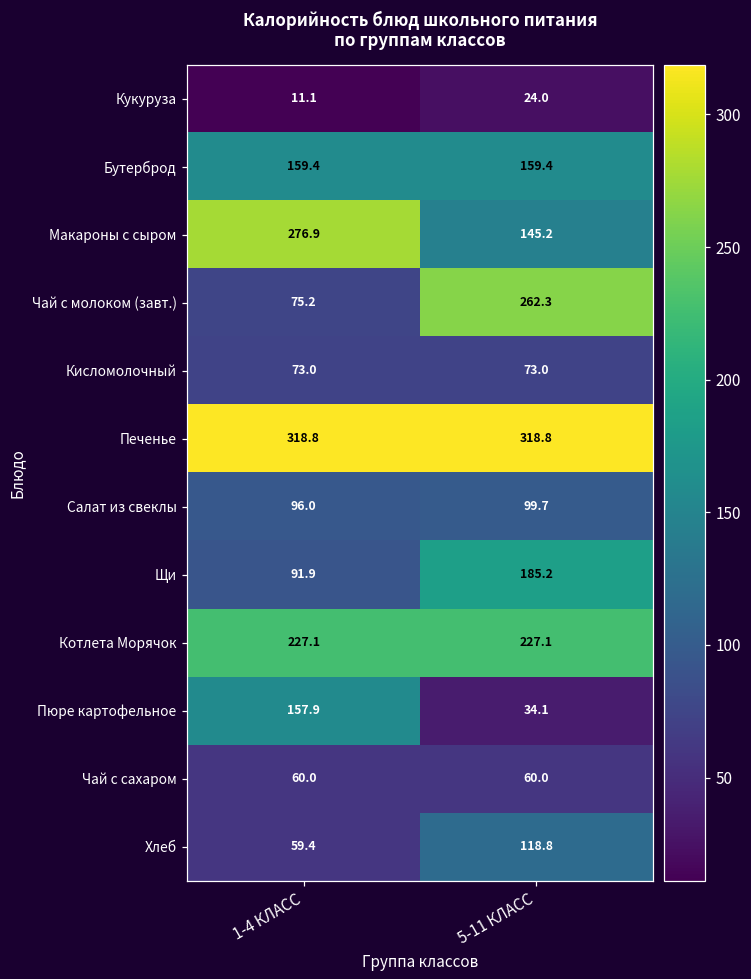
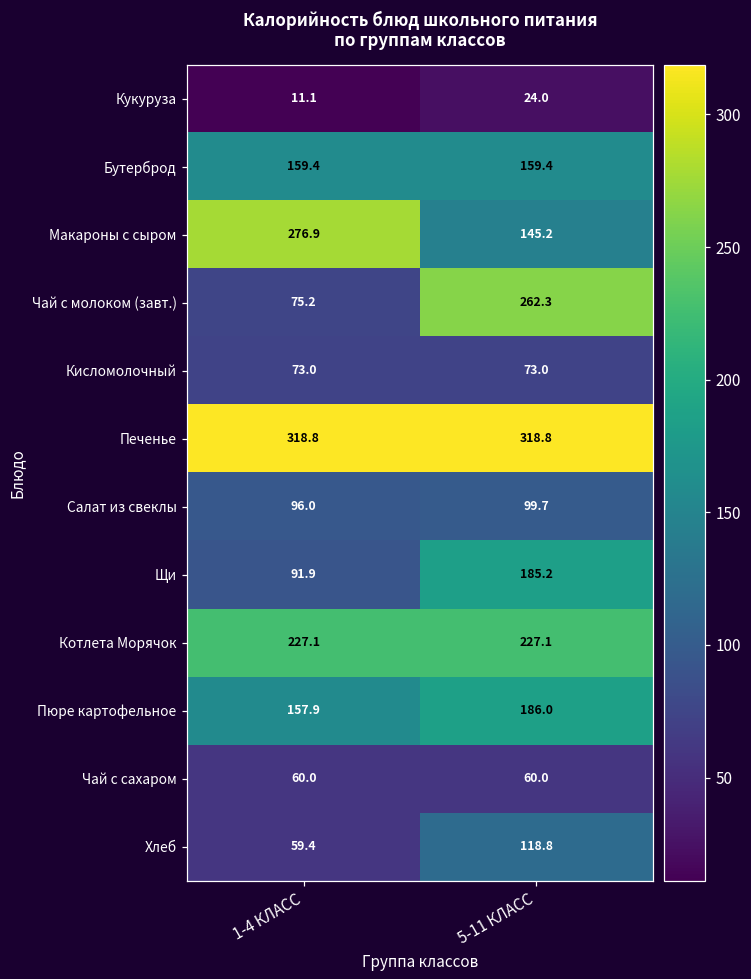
  {
    "Кукуруза": {
      "1-4 КЛАСС": 11.1,
      "5-11 КЛАСС": 24.0
    },
    "Бутерброд": {
      "1-4 КЛАСС": 159.4,
      "5-11 КЛАСС": 159.4
    },
    "Макароны с сыром": {
      "1-4 КЛАСС": 276.9,
      "5-11 КЛАСС": 145.2
    },
    "Чай с молоком (завт.)": {
      "1-4 КЛАСС": 75.2,
      "5-11 КЛАСС": 262.3
    },
    "Кисломолочный": {
      "1-4 КЛАСС": 73.0,
      "5-11 КЛАСС": 73.0
    },
    "Печенье": {
      "1-4 КЛАСС": 318.8,
      "5-11 КЛАСС": 318.8
    },
    "Салат из свеклы": {
      "1-4 КЛАСС": 96.0,
      "5-11 КЛАСС": 99.7
    },
    "Щи": {
      "1-4 КЛАСС": 91.9,
      "5-11 КЛАСС": 185.2
    },
    "Котлета Морячок": {
      "1-4 КЛАСС": 227.1,
      "5-11 КЛАСС": 227.1
    },
    "Пюре картофельное": {
      "1-4 КЛАСС": 157.9,
-     "5-11 КЛАСС": 34.1
+     "5-11 КЛАСС": 186.0
    },
    "Чай с сахаром": {
      "1-4 КЛАСС": 60.0,
      "5-11 КЛАСС": 60.0
    },
    "Хлеб": {
      "1-4 КЛАСС": 59.4,
      "5-11 КЛАСС": 118.8
    }
  }
